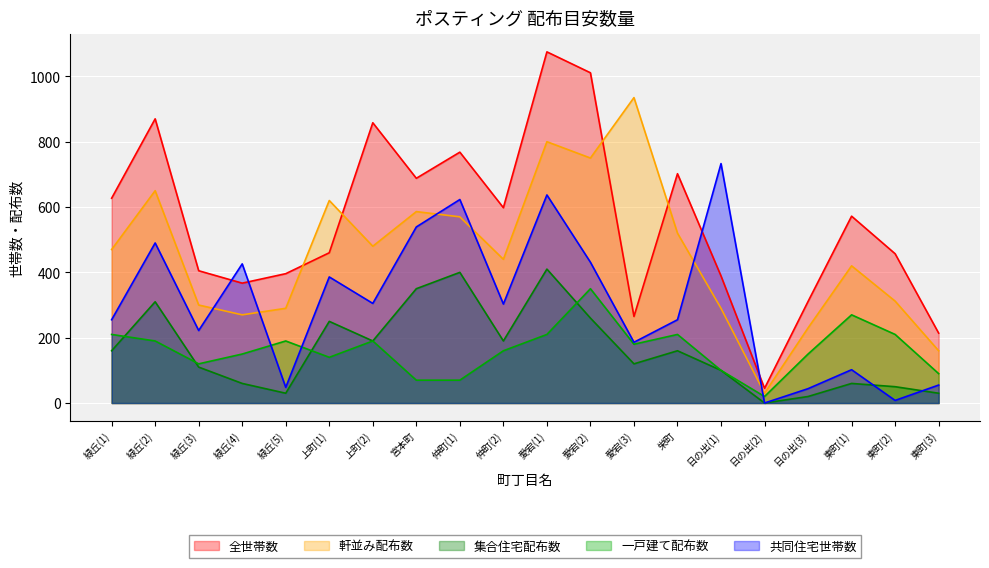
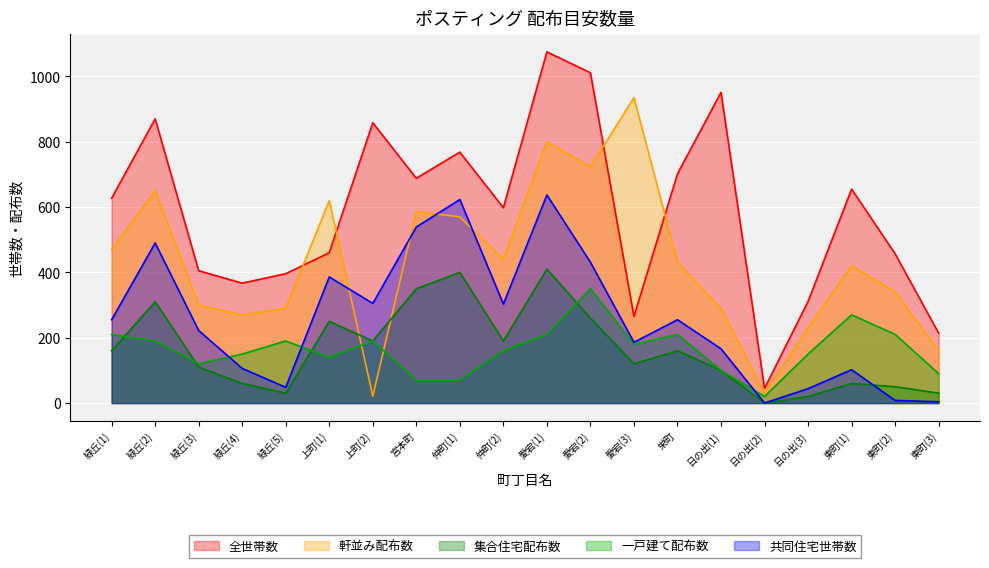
  {
    "全世帯数": {
      "緑丘(1)": 630,
      "緑丘(2)": 870,
      "緑丘(3)": 410,
      "緑丘(4)": 370,
      "緑丘(5)": 400,
      "上町(1)": 460,
      "上町(2)": 860,
      "宮本町": 690,
      "仲町(1)": 770,
      "仲町(2)": 600,
      "愛宕(1)": 1080,
      "愛宕(2)": 1010,
      "愛宕(3)": 270,
      "栄町": 700,
-     "日の出(1)": 390,
+     "日の出(1)": 950,
      "日の出(2)": 50,
      "日の出(3)": 310,
-     "東町(1)": 570,
+     "東町(1)": 660,
      "東町(2)": 460,
      "東町(3)": 210
    },
    "軒並み配布数": {
      "緑丘(1)": 470,
      "緑丘(2)": 650,
      "緑丘(3)": 300,
      "緑丘(4)": 270,
      "緑丘(5)": 290,
      "上町(1)": 620,
-     "上町(2)": 480,
+     "上町(2)": 20,
      "宮本町": 590,
      "仲町(1)": 570,
      "仲町(2)": 440,
      "愛宕(1)": 800,
-     "愛宕(2)": 750,
+     "愛宕(2)": 720,
      "愛宕(3)": 940,
-     "栄町": 520,
+     "栄町": 430,
      "日の出(1)": 290,
      "日の出(2)": 30,
      "日の出(3)": 230,
      "東町(1)": 420,
-     "東町(2)": 310,
+     "東町(2)": 340,
      "東町(3)": 160
    },
    "共同住宅世帯数": {
      "緑丘(1)": 260,
      "緑丘(2)": 490,
      "緑丘(3)": 220,
-     "緑丘(4)": 430,
+     "緑丘(4)": 110,
      "緑丘(5)": 50,
      "上町(1)": 390,
      "上町(2)": 310,
      "宮本町": 540,
      "仲町(1)": 620,
      "仲町(2)": 300,
      "愛宕(1)": 640,
      "愛宕(2)": 430,
      "栄町": 260,
-     "日の出(1)": 730,
+     "日の出(1)": 170,
      "日の出(3)": 40,
      "東町(1)": 100,
      "東町(2)": 10,
-     "東町(3)": 60
+     "東町(3)": 0
    }
  }
